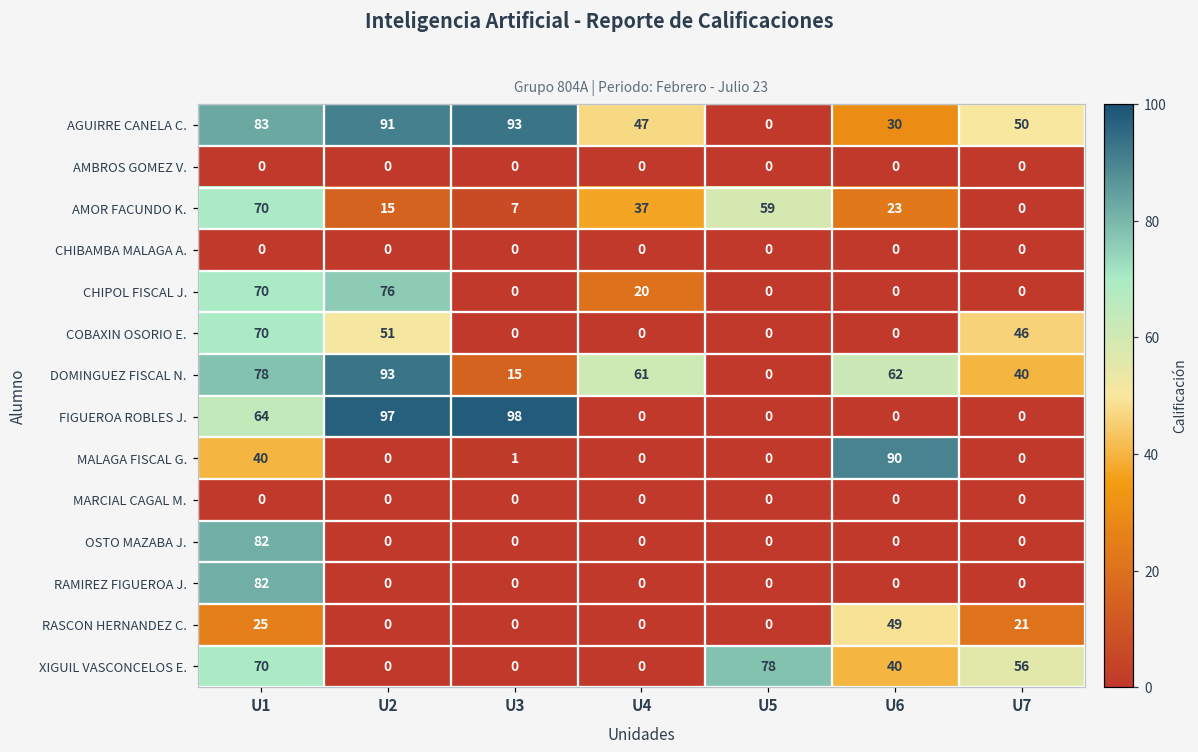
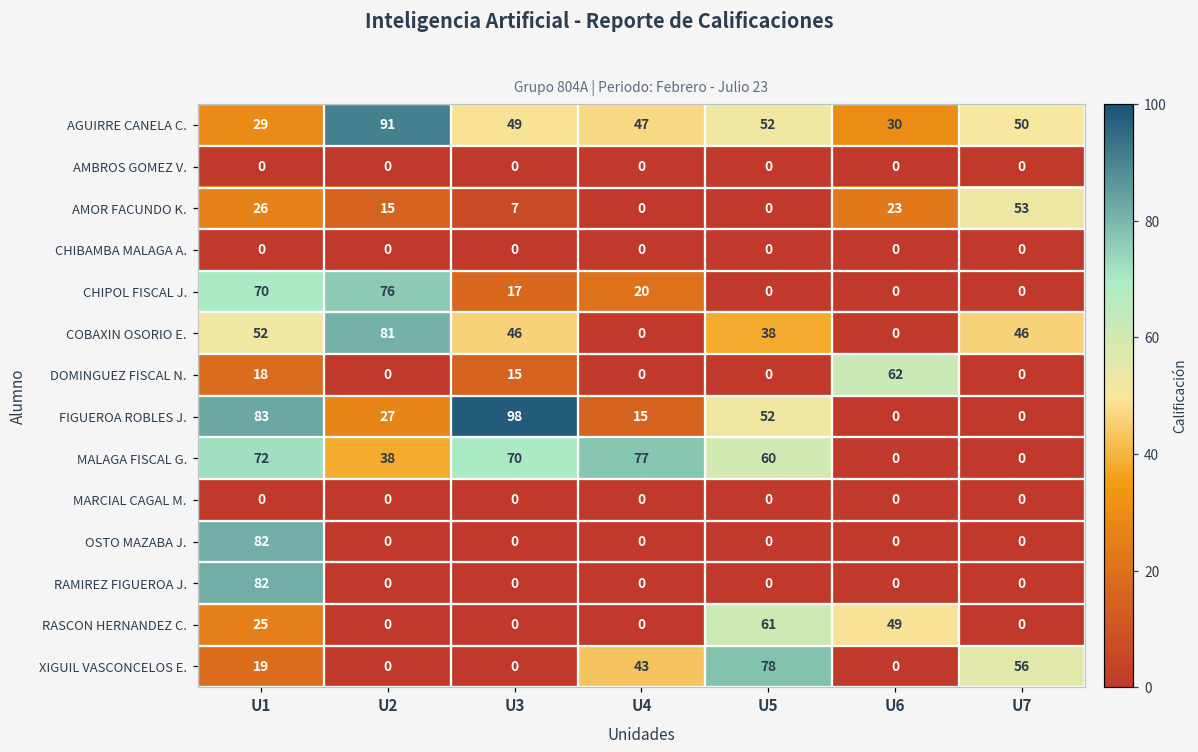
  {
    "AGUIRRE CANELA C.": {
-     "U1": 83,
+     "U1": 29,
      "U2": 91,
-     "U3": 93,
+     "U3": 49,
      "U4": 47,
-     "U5": 0,
+     "U5": 52,
      "U6": 30,
      "U7": 50
    },
    "AMBROS GOMEZ V.": {
      "U1": 0,
      "U2": 0,
      "U3": 0,
      "U4": 0,
      "U5": 0,
      "U6": 0,
      "U7": 0
    },
    "AMOR FACUNDO K.": {
-     "U1": 70,
+     "U1": 26,
      "U2": 15,
      "U3": 7,
-     "U4": 37,
-     "U5": 59,
+     "U4": 0,
+     "U5": 0,
      "U6": 23,
-     "U7": 0
+     "U7": 53
    },
    "CHIBAMBA MALAGA A.": {
      "U1": 0,
      "U2": 0,
      "U3": 0,
      "U4": 0,
      "U5": 0,
      "U6": 0,
      "U7": 0
    },
    "CHIPOL FISCAL J.": {
      "U1": 70,
      "U2": 76,
-     "U3": 0,
+     "U3": 17,
      "U4": 20,
      "U5": 0,
      "U6": 0,
      "U7": 0
    },
    "COBAXIN OSORIO E.": {
-     "U1": 70,
-     "U2": 51,
-     "U3": 0,
+     "U1": 52,
+     "U2": 81,
+     "U3": 46,
      "U4": 0,
-     "U5": 0,
+     "U5": 38,
      "U6": 0,
      "U7": 46
    },
    "DOMINGUEZ FISCAL N.": {
-     "U1": 78,
-     "U2": 93,
+     "U1": 18,
+     "U2": 0,
      "U3": 15,
-     "U4": 61,
+     "U4": 0,
      "U5": 0,
      "U6": 62,
-     "U7": 40
+     "U7": 0
    },
    "FIGUEROA ROBLES J.": {
-     "U1": 64,
-     "U2": 97,
+     "U1": 83,
+     "U2": 27,
      "U3": 98,
-     "U4": 0,
-     "U5": 0,
+     "U4": 15,
+     "U5": 52,
      "U6": 0,
      "U7": 0
    },
    "MALAGA FISCAL G.": {
-     "U1": 40,
-     "U2": 0,
-     "U3": 1,
-     "U4": 0,
-     "U5": 0,
-     "U6": 90,
+     "U1": 72,
+     "U2": 38,
+     "U3": 70,
+     "U4": 77,
+     "U5": 60,
+     "U6": 0,
      "U7": 0
    },
    "MARCIAL CAGAL M.": {
      "U1": 0,
      "U2": 0,
      "U3": 0,
      "U4": 0,
      "U5": 0,
      "U6": 0,
      "U7": 0
    },
    "OSTO MAZABA J.": {
      "U1": 82,
      "U2": 0,
      "U3": 0,
      "U4": 0,
      "U5": 0,
      "U6": 0,
      "U7": 0
    },
    "RAMIREZ FIGUEROA J.": {
      "U1": 82,
      "U2": 0,
      "U3": 0,
      "U4": 0,
      "U5": 0,
      "U6": 0,
      "U7": 0
    },
    "RASCON HERNANDEZ C.": {
      "U1": 25,
      "U2": 0,
      "U3": 0,
      "U4": 0,
-     "U5": 0,
+     "U5": 61,
      "U6": 49,
-     "U7": 21
+     "U7": 0
    },
    "XIGUIL VASCONCELOS E.": {
-     "U1": 70,
+     "U1": 19,
      "U2": 0,
      "U3": 0,
-     "U4": 0,
+     "U4": 43,
      "U5": 78,
-     "U6": 40,
+     "U6": 0,
      "U7": 56
    }
  }
